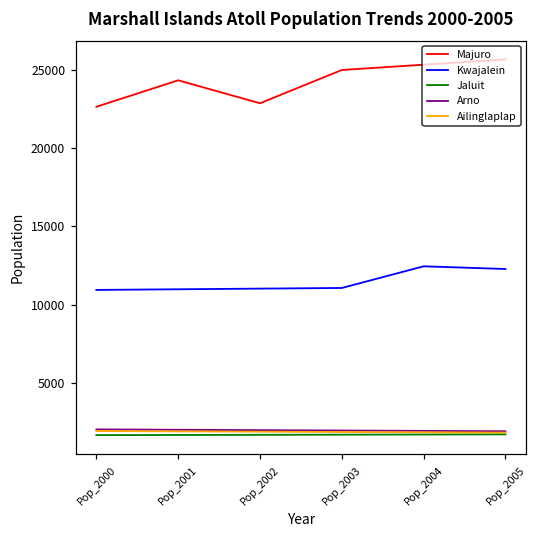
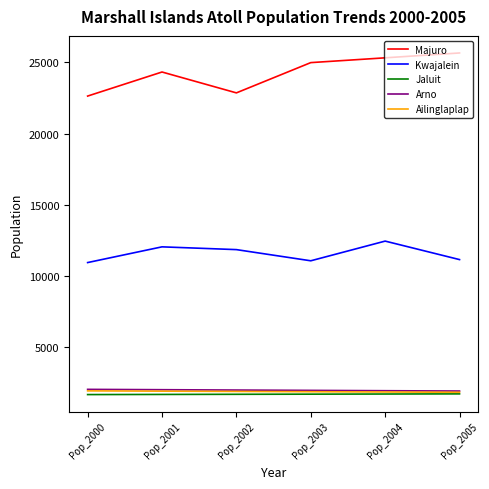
  {
    "Majuro": {
      "Pop_2000": 22600,
      "Pop_2001": 24300,
      "Pop_2002": 22900,
      "Pop_2003": 25000
    },
    "Kwajalein": {
      "Pop_2000": 10900,
-     "Pop_2001": 11000,
-     "Pop_2002": 11000,
+     "Pop_2001": 12000,
+     "Pop_2002": 11900,
      "Pop_2003": 11100,
      "Pop_2004": 12400,
-     "Pop_2005": 12300
+     "Pop_2005": 11200
    },
    "Jaluit": {
      "Pop_2000": 1700,
      "Pop_2001": 1700,
      "Pop_2002": 1700
    }
  }
